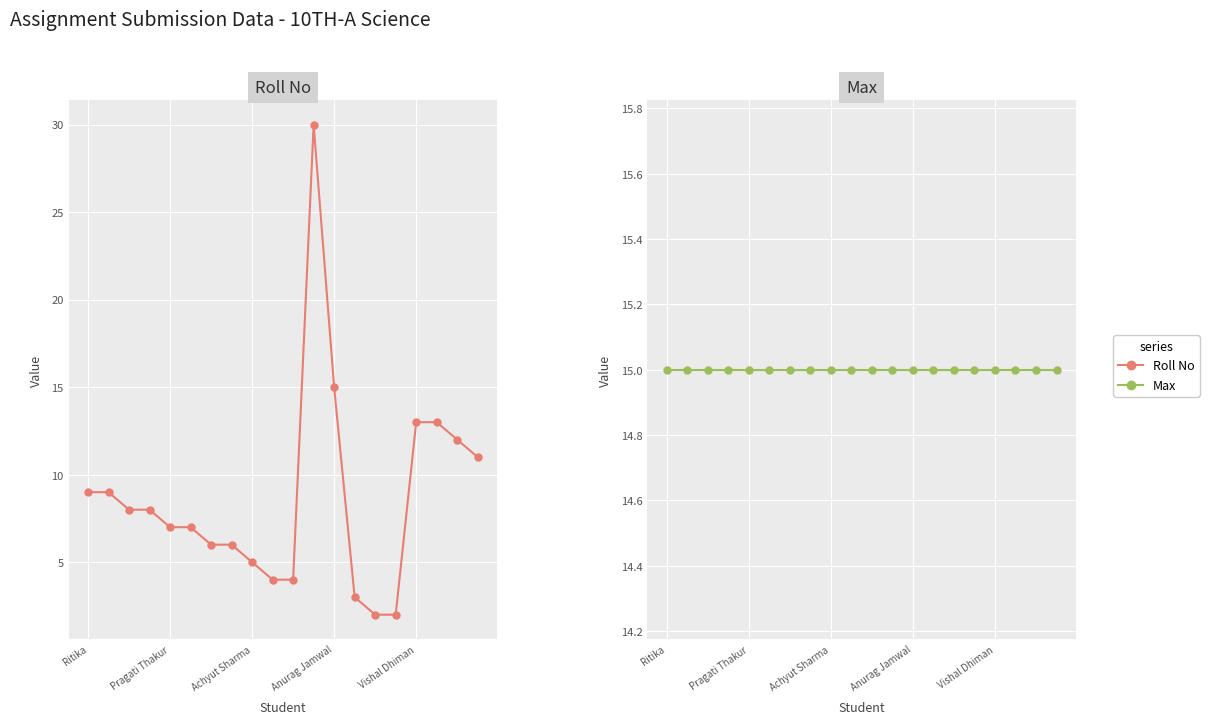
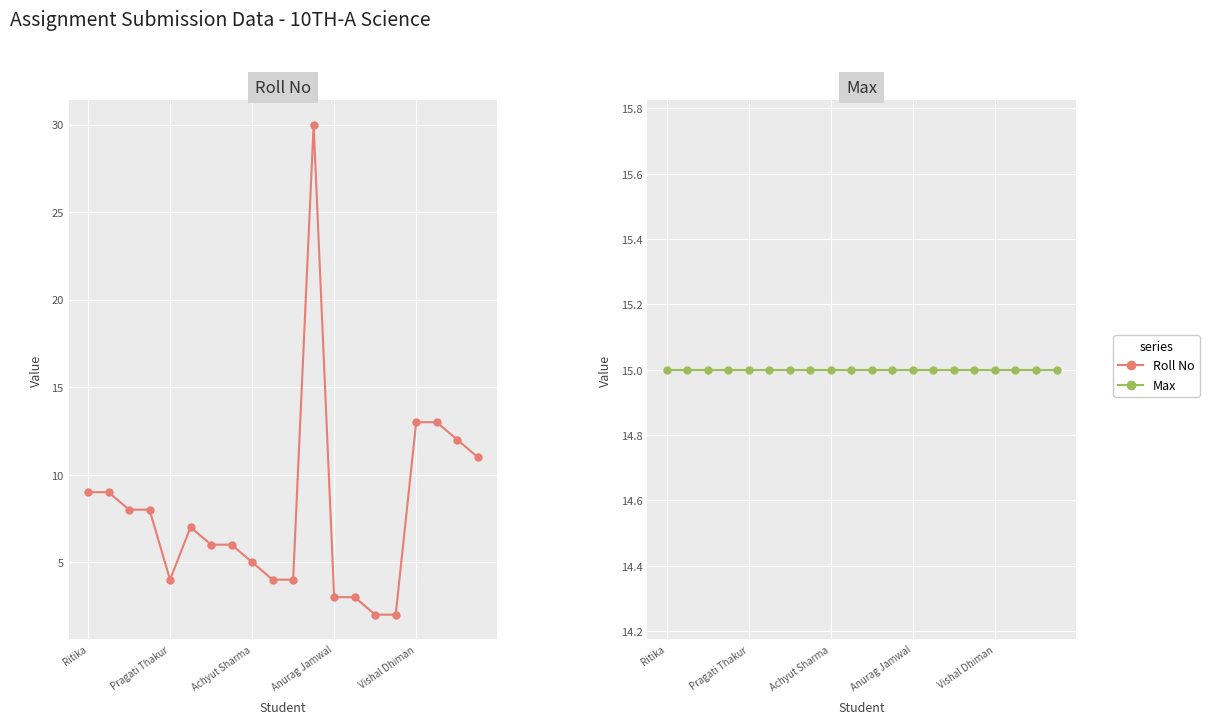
  {
    "Roll No": {
      "Ritika": 9,
-     "Pragati Thakur": 7,
+     "Pragati Thakur": 4,
      "Achyut Sharma": 5,
-     "Anurag Jamwal": 15,
+     "Anurag Jamwal": 3,
      "Vishal Dhiman": 13
    },
    "Max": {
      "Ritika": 15.00,
      "Pragati Thakur": 15.00,
      "Achyut Sharma": 15.00,
      "Anurag Jamwal": 15.00,
      "Vishal Dhiman": 15.00
    }
  }
